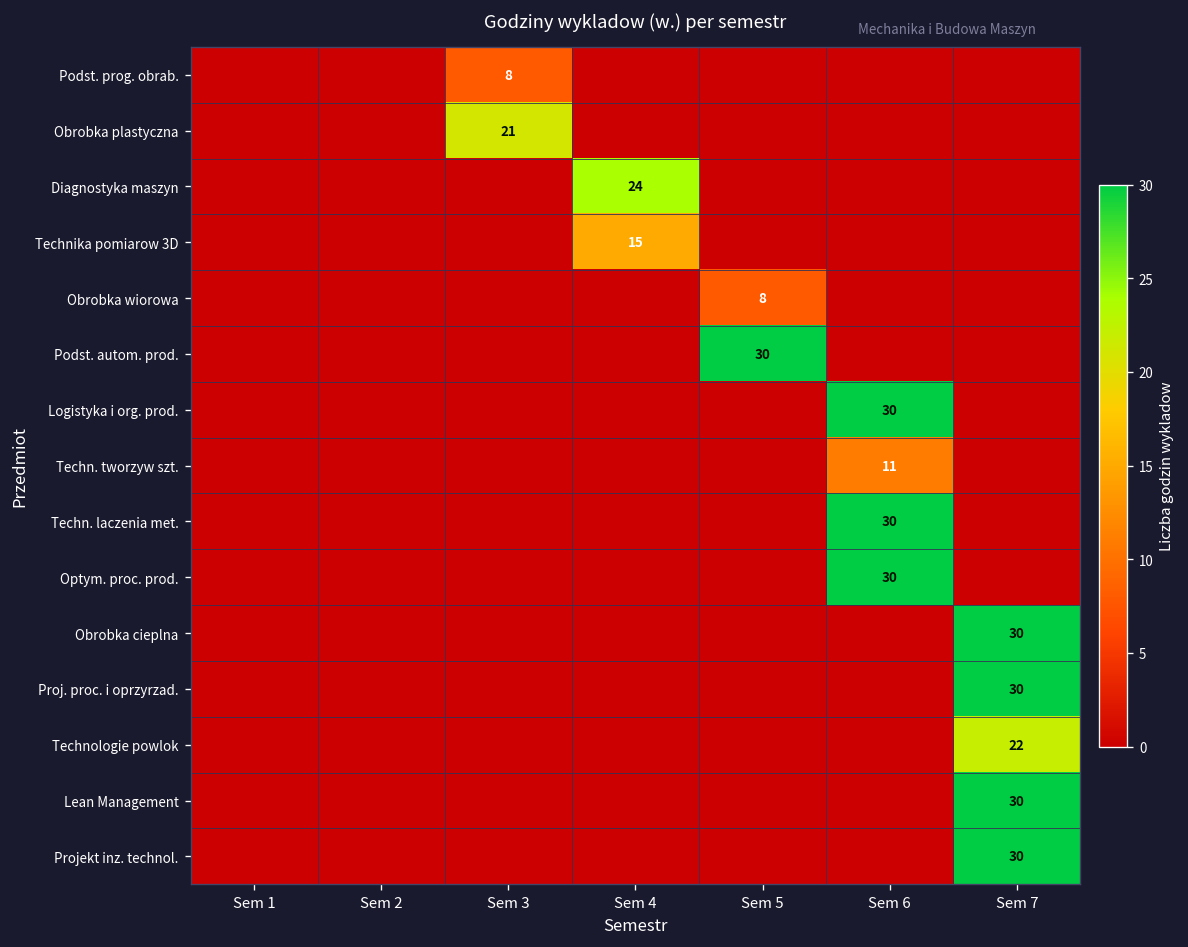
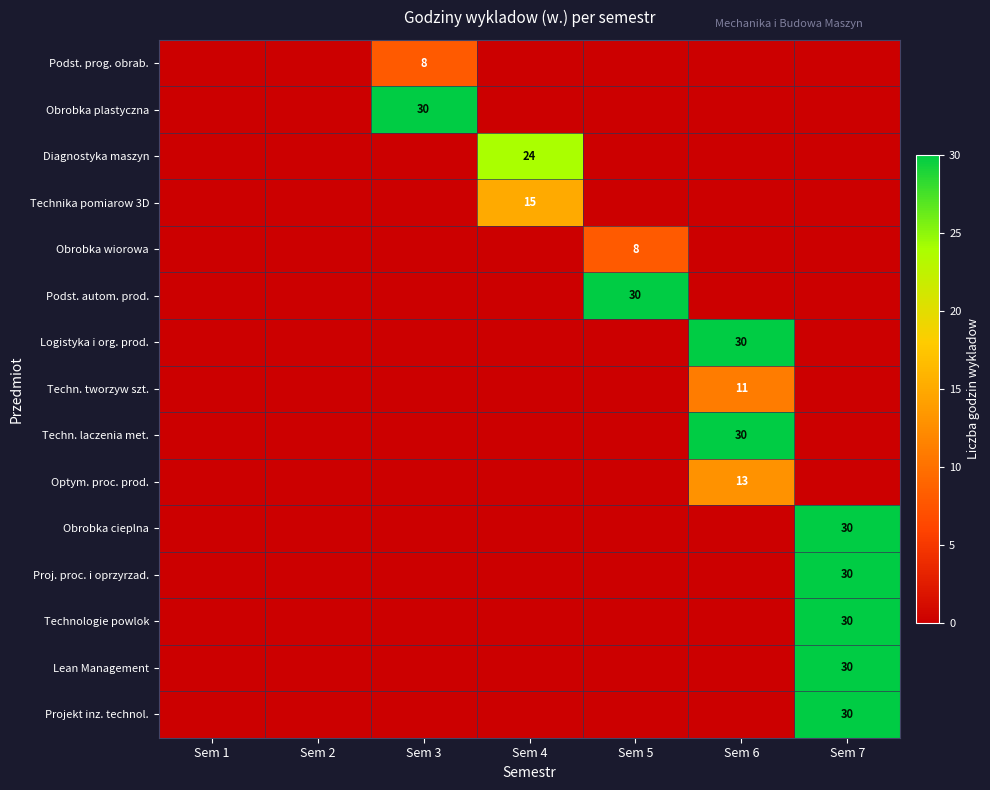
  {
    "Podst. prog. obrab.": {
      "Sem 3": 8
    },
    "Obrobka plastyczna": {
-     "Sem 3": 21
+     "Sem 3": 30
    },
    "Diagnostyka maszyn": {
      "Sem 4": 24
    },
    "Technika pomiarow 3D": {
      "Sem 4": 15
    },
    "Obrobka wiorowa": {
      "Sem 5": 8
    },
    "Podst. autom. prod.": {
      "Sem 5": 30
    },
    "Logistyka i org. prod.": {
      "Sem 6": 30
    },
    "Techn. tworzyw szt.": {
      "Sem 6": 11
    },
    "Techn. laczenia met.": {
      "Sem 6": 30
    },
    "Optym. proc. prod.": {
-     "Sem 6": 30
+     "Sem 6": 13
    },
    "Obrobka cieplna": {
      "Sem 7": 30
    },
    "Proj. proc. i oprzyrzad.": {
      "Sem 7": 30
    },
    "Technologie powlok": {
-     "Sem 7": 22
+     "Sem 7": 30
    },
    "Lean Management": {
      "Sem 7": 30
    },
    "Projekt inz. technol.": {
      "Sem 7": 30
    }
  }
